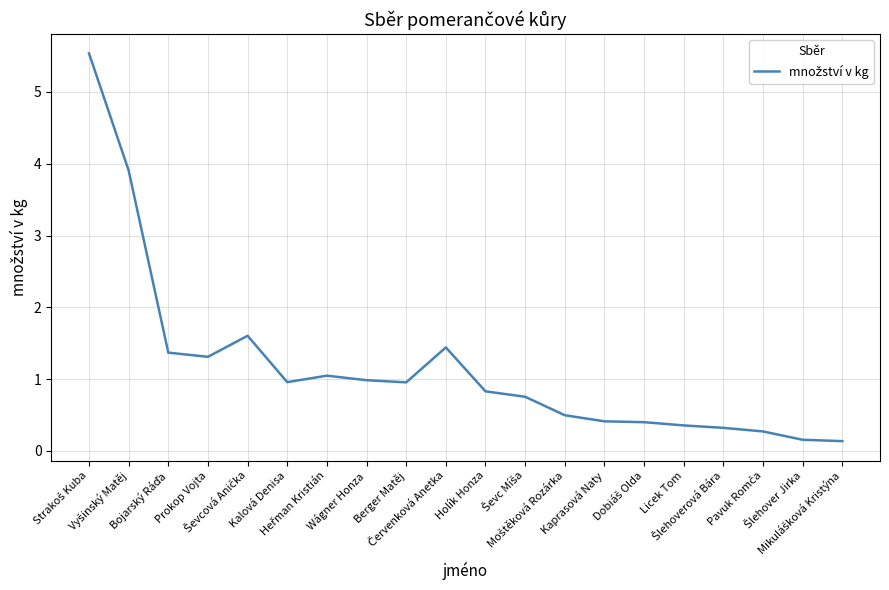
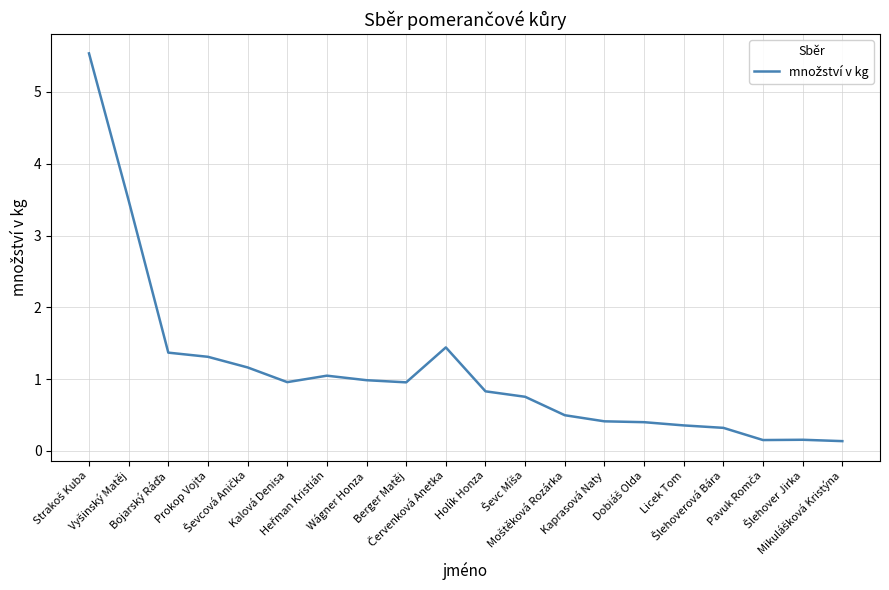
  {
    "Strakoš Kuba": 5.5,
-   "Vyšinský Matěj": 3.9,
+   "Vyšinský Matěj": 3.5,
    "Bojarský Ráďa": 1.4,
    "Prokop Vojta": 1.3,
-   "Ševcová Anička": 1.6,
+   "Ševcová Anička": 1.2,
    "Kalová Denisa": 1.0,
    "Heřman Kristián": 1.0,
    "Wágner Honza": 1.0,
    "Berger Matěj": 1.0,
    "Červenková Anetka": 1.4,
    "Holík Honza": 0.8,
    "Ševc Míša": 0.8,
    "Moštěková Rozárka": 0.5,
    "Kaprasová Naty": 0.4,
    "Dobiáš Olda": 0.4,
    "Licek Tom": 0.4,
    "Šlehoverová Bára": 0.3,
-   "Pavuk Romča": 0.3,
+   "Pavuk Romča": 0.2,
    "Šlehover Jirka": 0.2,
    "Mikulášková Kristýna": 0.1
  }
